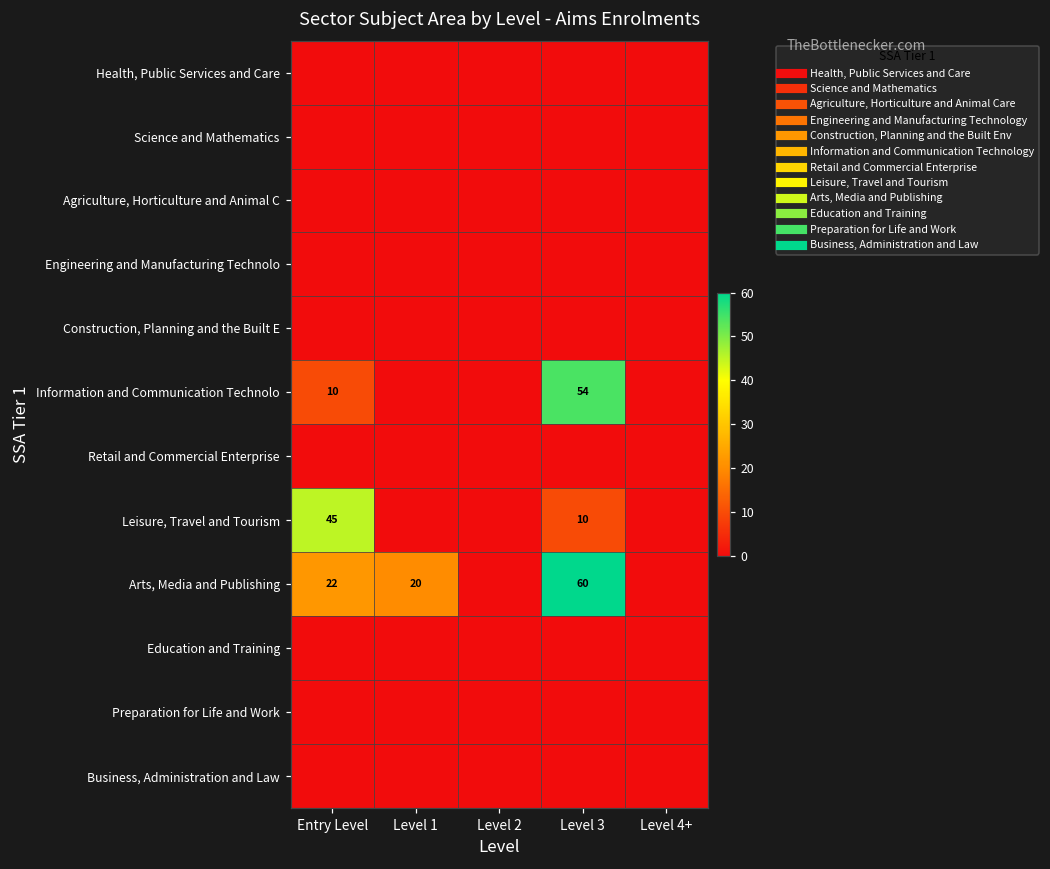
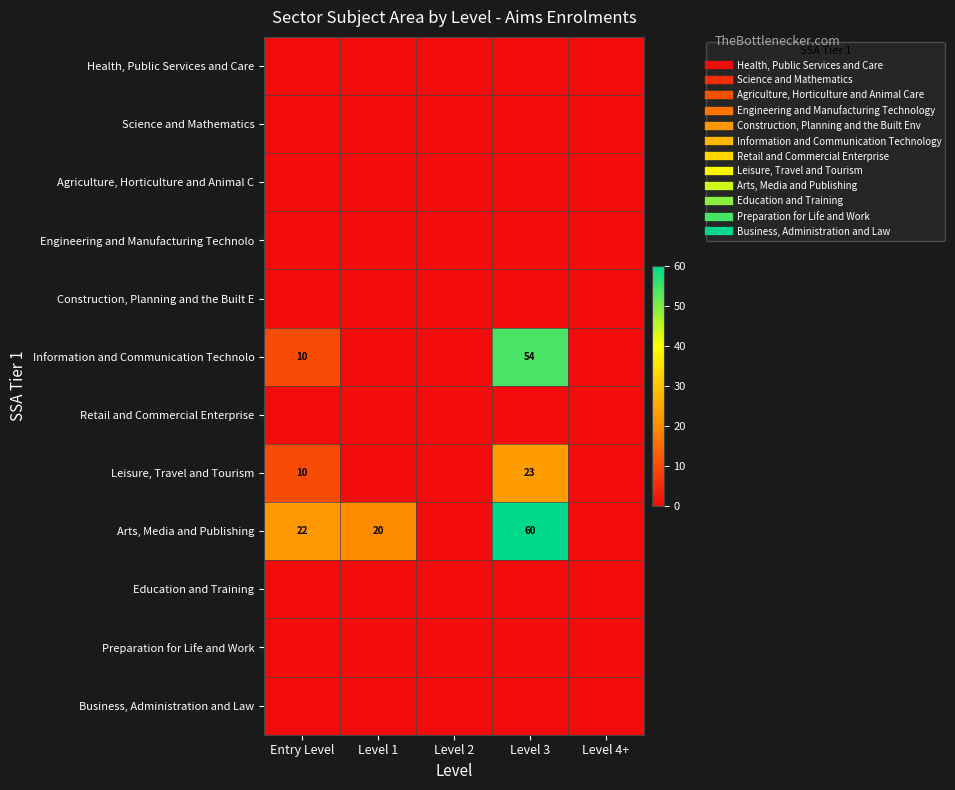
  {
    "Information and Communication Technolo": {
      "Entry Level": 10,
      "Level 3": 54
    },
    "Leisure, Travel and Tourism": {
-     "Entry Level": 45,
-     "Level 3": 10
+     "Entry Level": 10,
+     "Level 3": 23
    },
    "Arts, Media and Publishing": {
      "Entry Level": 22,
      "Level 1": 20,
      "Level 3": 60
    }
  }
